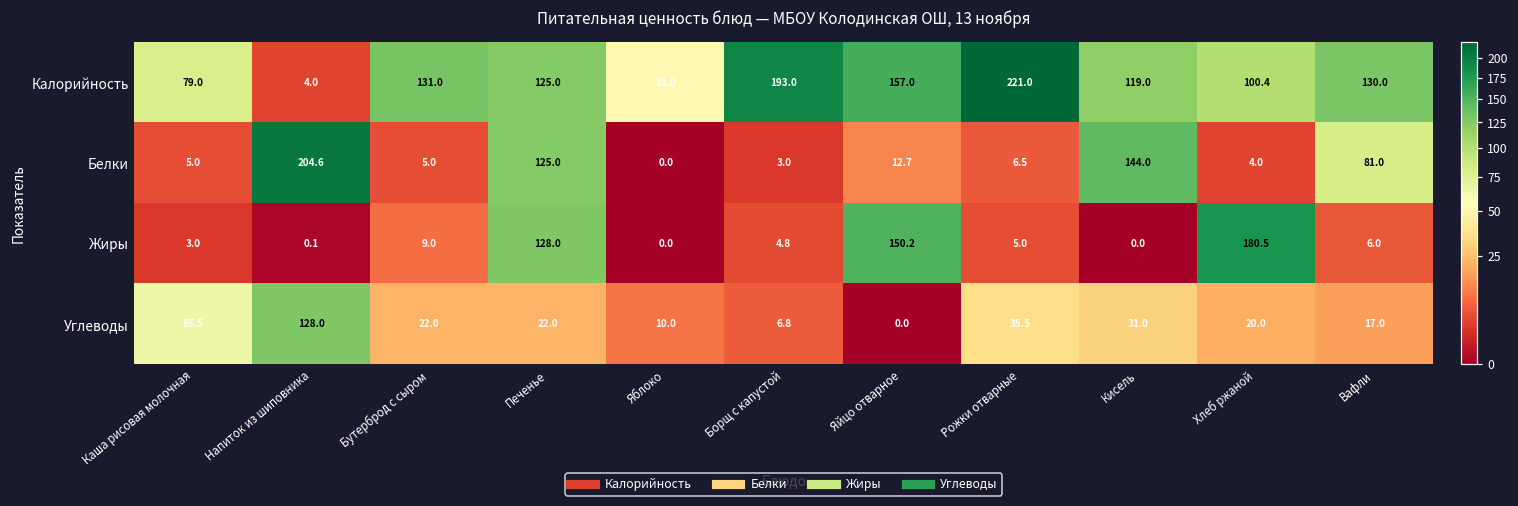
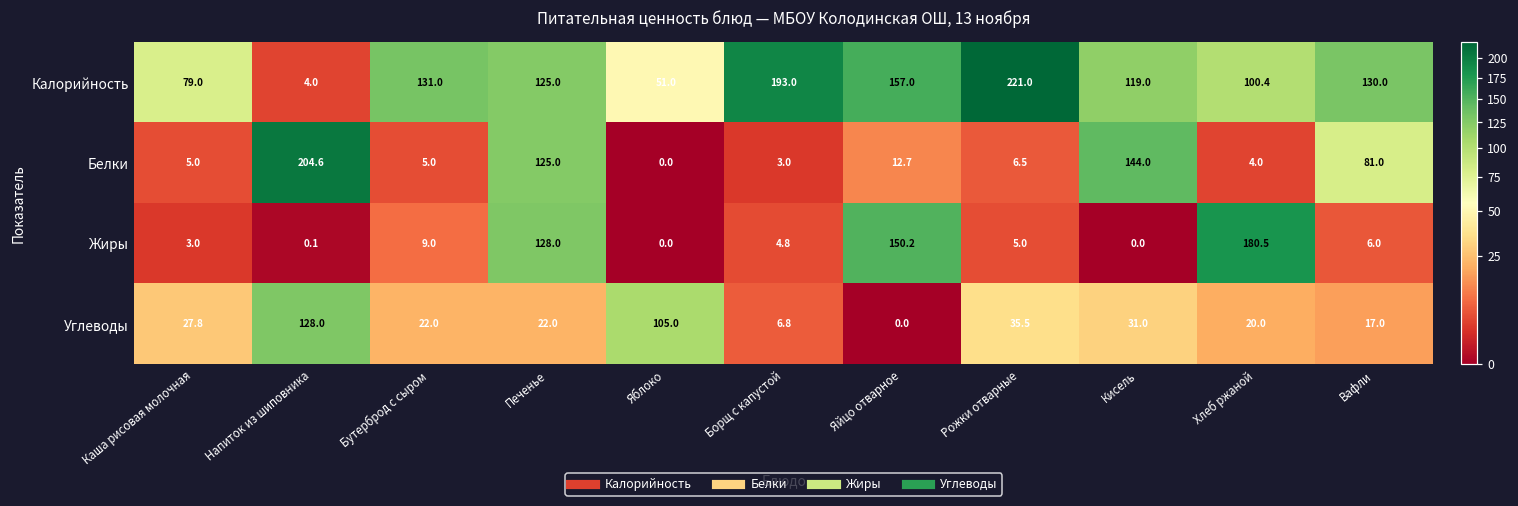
  {
    "Калорийность": {
      "Каша рисовая молочная": 79.0,
      "Напиток из шиповника": 4.0,
      "Бутерброд с сыром": 131.0,
      "Печенье": 125.0,
      "Яблоко": 51.0,
      "Борщ с капустой": 193.0,
      "Яйцо отварное": 157.0,
      "Рожки отварные": 221.0,
      "Кисель": 119.0,
      "Хлеб ржаной": 100.4,
      "Вафли": 130.0
    },
    "Белки": {
      "Каша рисовая молочная": 5.0,
      "Напиток из шиповника": 204.6,
      "Бутерброд с сыром": 5.0,
      "Печенье": 125.0,
      "Яблоко": 0.0,
      "Борщ с капустой": 3.0,
      "Яйцо отварное": 12.7,
      "Рожки отварные": 6.5,
      "Кисель": 144.0,
      "Хлеб ржаной": 4.0,
      "Вафли": 81.0
    },
    "Жиры": {
      "Каша рисовая молочная": 3.0,
      "Напиток из шиповника": 0.1,
      "Бутерброд с сыром": 9.0,
      "Печенье": 128.0,
      "Яблоко": 0.0,
      "Борщ с капустой": 4.8,
      "Яйцо отварное": 150.2,
      "Рожки отварные": 5.0,
      "Кисель": 0.0,
      "Хлеб ржаной": 180.5,
      "Вафли": 6.0
    },
    "Углеводы": {
-     "Каша рисовая молочная": 65.5,
+     "Каша рисовая молочная": 27.8,
      "Напиток из шиповника": 128.0,
      "Бутерброд с сыром": 22.0,
      "Печенье": 22.0,
-     "Яблоко": 10.0,
+     "Яблоко": 105.0,
      "Борщ с капустой": 6.8,
      "Яйцо отварное": 0.0,
      "Рожки отварные": 35.5,
      "Кисель": 31.0,
      "Хлеб ржаной": 20.0,
      "Вафли": 17.0
    }
  }
